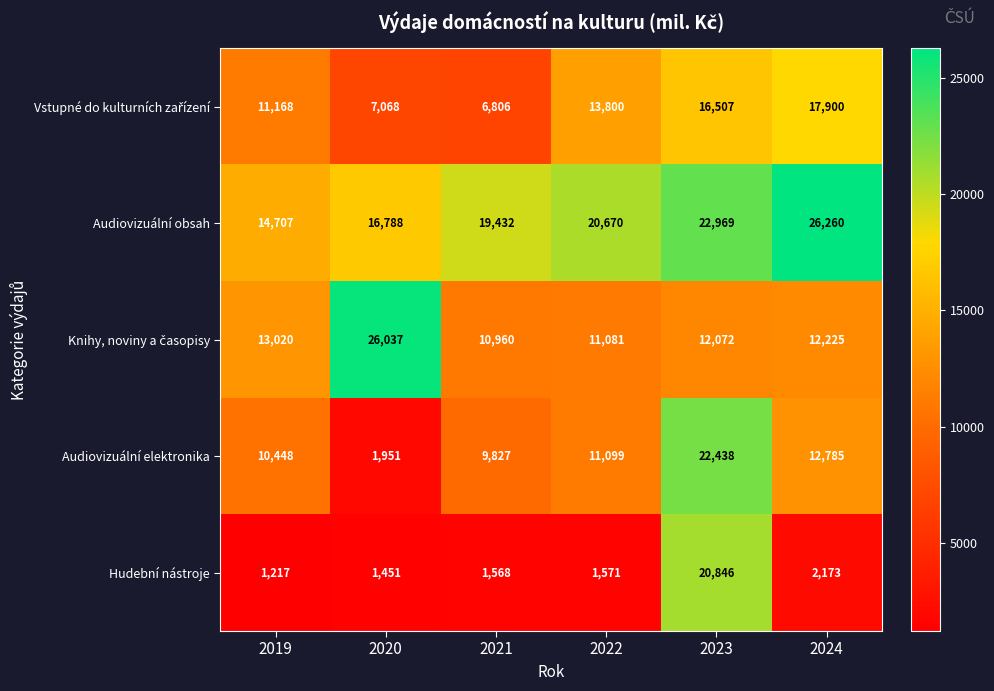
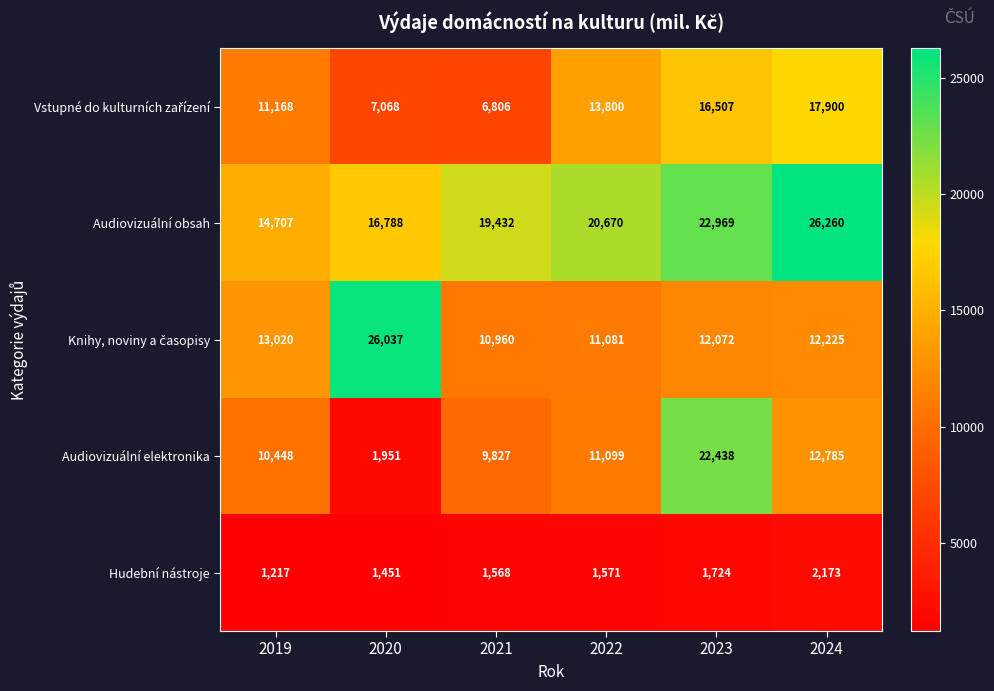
  {
    "Vstupné do kulturních zařízení": {
      "2019": "11,168",
      "2020": "7,068",
      "2021": "6,806",
      "2022": "13,800",
      "2023": "16,507",
      "2024": "17,900"
    },
    "Audiovizuální obsah": {
      "2019": "14,707",
      "2020": "16,788",
      "2021": "19,432",
      "2022": "20,670",
      "2023": "22,969",
      "2024": "26,260"
    },
    "Knihy, noviny a časopisy": {
      "2019": "13,020",
      "2020": "26,037",
      "2021": "10,960",
      "2022": "11,081",
      "2023": "12,072",
      "2024": "12,225"
    },
    "Audiovizuální elektronika": {
      "2019": "10,448",
      "2020": "1,951",
      "2021": "9,827",
      "2022": "11,099",
      "2023": "22,438",
      "2024": "12,785"
    },
    "Hudební nástroje": {
      "2019": "1,217",
      "2020": "1,451",
      "2021": "1,568",
      "2022": "1,571",
-     "2023": "20,846",
+     "2023": "1,724",
      "2024": "2,173"
    }
  }
